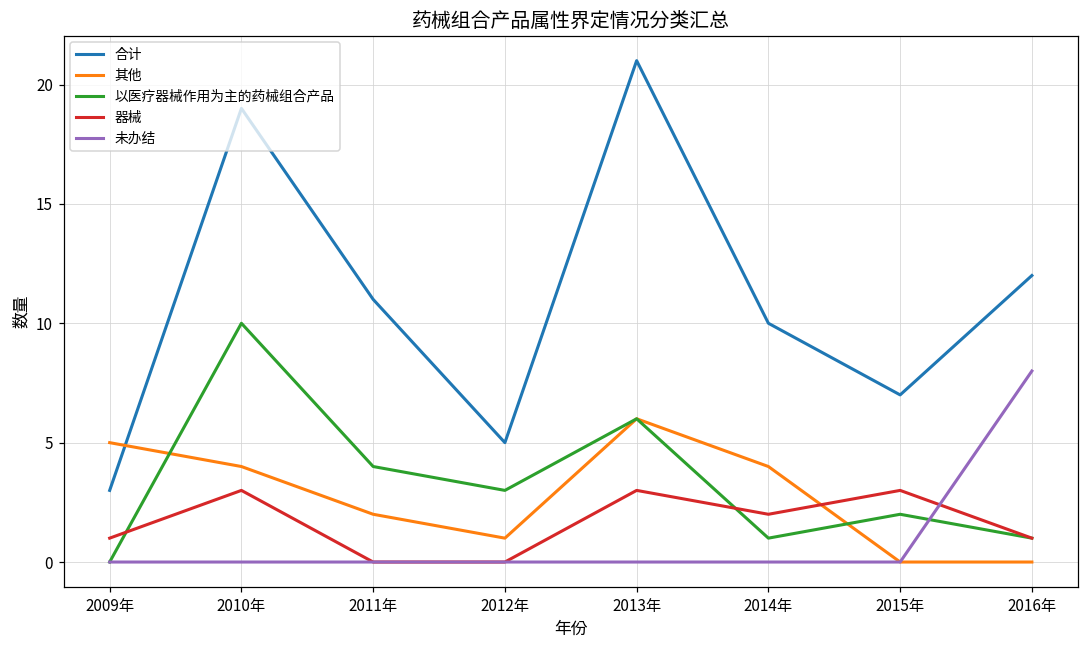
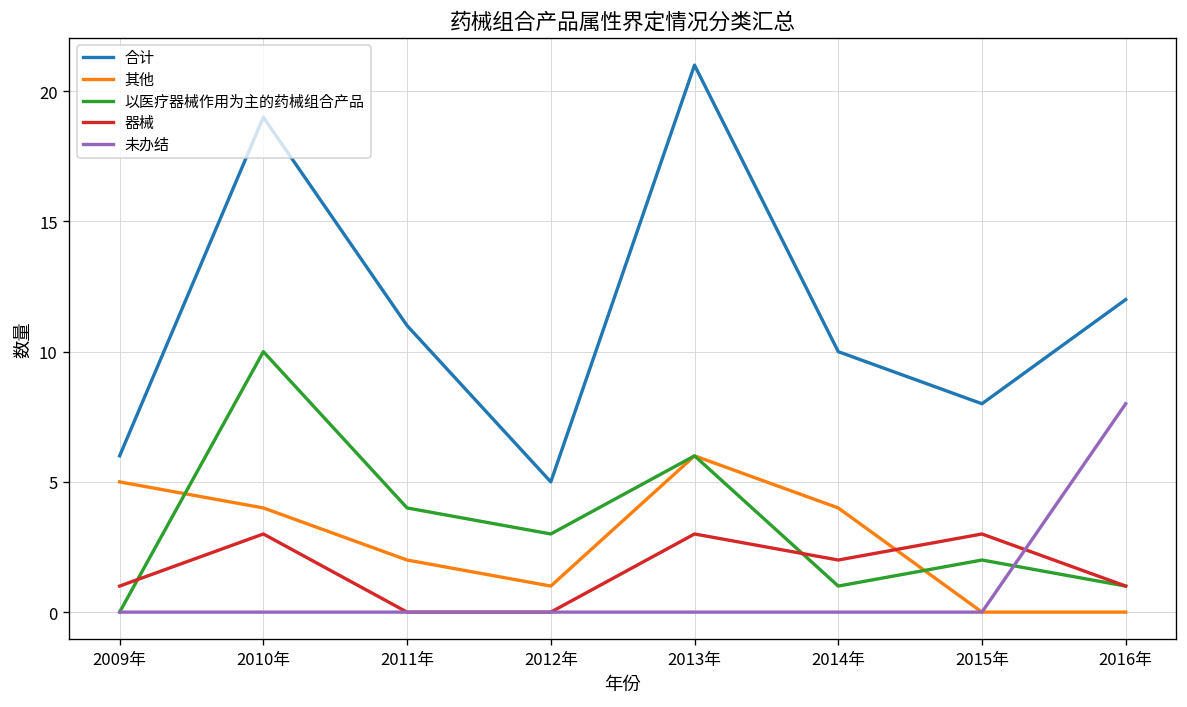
  {
    "合计": {
-     "2009年": 3,
+     "2009年": 6,
      "2011年": 11,
      "2012年": 5,
      "2013年": 21,
      "2014年": 10,
-     "2015年": 7,
+     "2015年": 8,
      "2016年": 12
    },
    "其他": {
      "2009年": 5,
      "2010年": 4,
      "2011年": 2,
      "2012年": 1,
      "2014年": 4,
      "2016年": 0
    },
    "以医疗器械作用为主的药械组合产品": {
      "2010年": 10,
      "2011年": 4,
      "2012年": 3,
      "2014年": 1,
      "2015年": 2
    },
    "器械": {
      "2009年": 1,
      "2010年": 3,
      "2013年": 3,
      "2014年": 2,
      "2015年": 3
    },
    "未办结": {
      "2010年": 0,
      "2013年": 0,
      "2014年": 0,
      "2016年": 8
    }
  }
